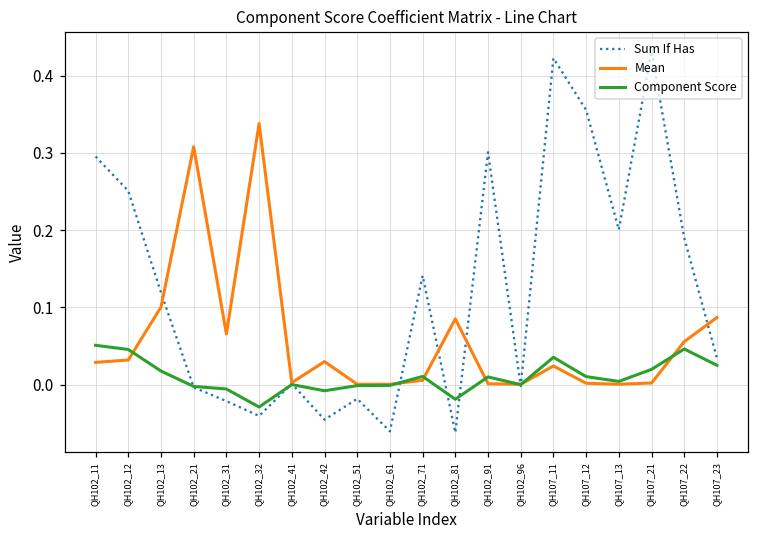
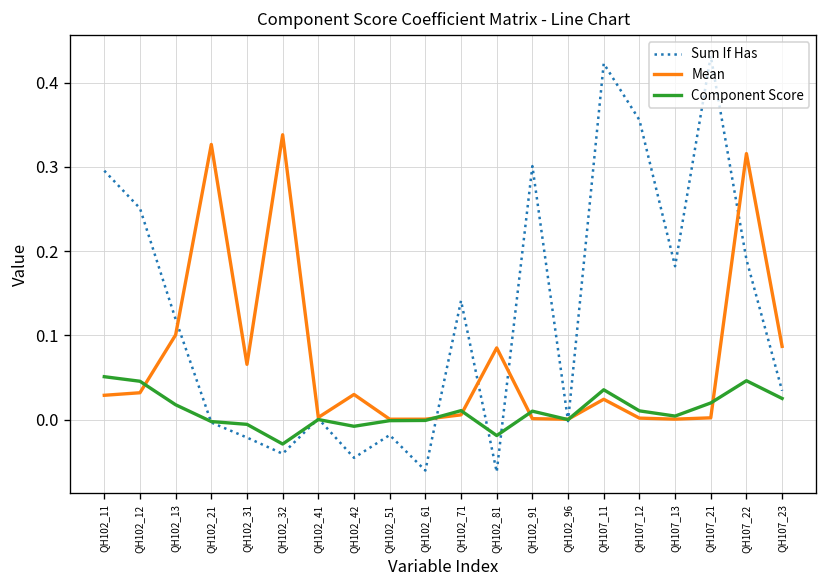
  {
    "Sum If Has": {
      "QH102_11": 0.30,
      "QH102_12": 0.25,
      "QH102_13": 0.12,
      "QH102_31": -0.02,
      "QH102_32": -0.04,
      "QH102_42": -0.05,
      "QH102_51": -0.02,
      "QH102_61": -0.06,
      "QH102_71": 0.14,
      "QH102_81": -0.06,
      "QH102_91": 0.30,
      "QH107_11": 0.42,
      "QH107_12": 0.36,
-     "QH107_13": 0.20,
+     "QH107_13": 0.18,
      "QH107_22": 0.19,
      "QH107_23": 0.03
    },
    "Mean": {
      "QH102_11": 0.03,
      "QH102_12": 0.03,
      "QH102_13": 0.10,
-     "QH102_21": 0.31,
+     "QH102_21": 0.33,
      "QH102_31": 0.07,
      "QH102_32": 0.34,
      "QH102_42": 0.03,
      "QH102_71": 0.01,
      "QH102_81": 0.09,
      "QH102_91": 0.00,
      "QH107_11": 0.02,
      "QH107_12": 0.00,
      "QH107_13": 0.00,
      "QH107_21": 0.00,
-     "QH107_22": 0.06,
+     "QH107_22": 0.32,
      "QH107_23": 0.09
    },
    "Component Score": {
      "QH102_11": 0.05,
      "QH102_12": 0.05,
      "QH102_13": 0.02,
      "QH102_31": -0.01,
      "QH102_32": -0.03,
      "QH102_42": -0.01,
      "QH102_71": 0.01,
      "QH102_81": -0.02,
      "QH102_91": 0.01,
      "QH107_11": 0.04,
      "QH107_12": 0.01,
      "QH107_13": 0.00,
      "QH107_21": 0.02,
      "QH107_22": 0.05,
      "QH107_23": 0.03
    }
  }
